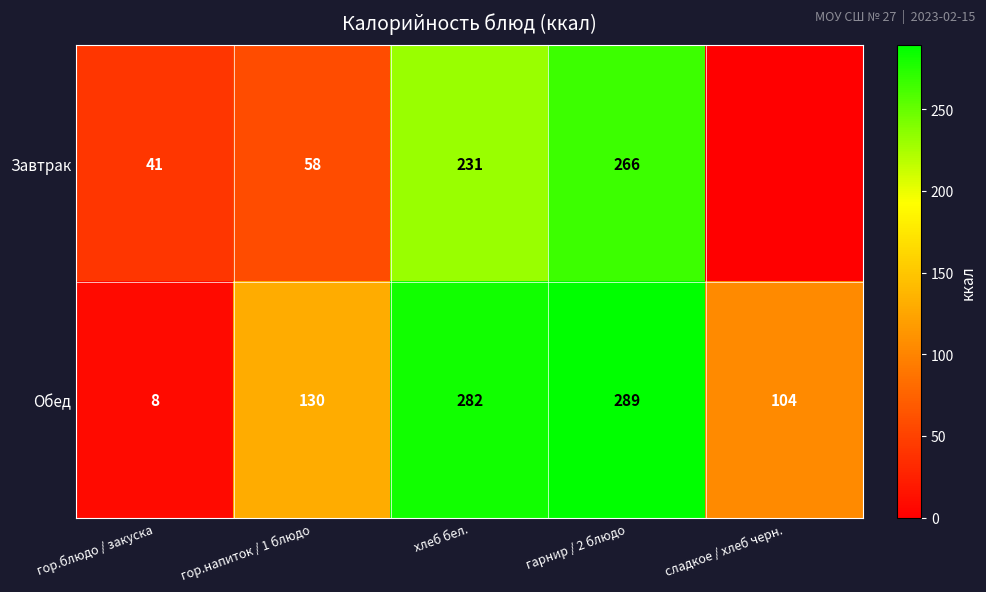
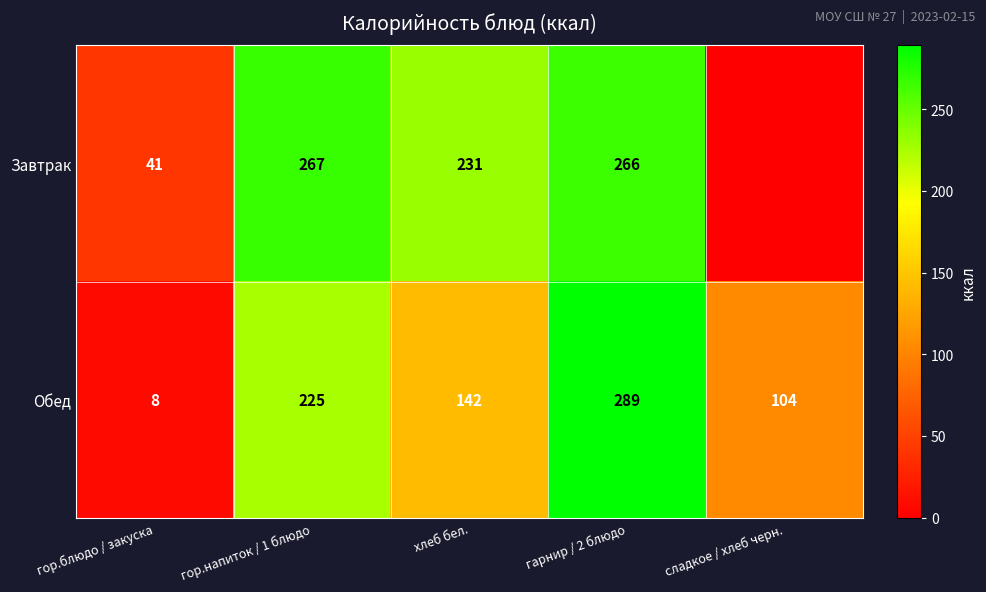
  {
    "Завтрак": {
      "гор.блюдо / закуска": 41,
-     "гор.напиток / 1 блюдо": 58,
+     "гор.напиток / 1 блюдо": 267,
      "хлеб бел.": 231,
      "гарнир / 2 блюдо": 266
    },
    "Обед": {
      "гор.блюдо / закуска": 8,
-     "гор.напиток / 1 блюдо": 130,
-     "хлеб бел.": 282,
+     "гор.напиток / 1 блюдо": 225,
+     "хлеб бел.": 142,
      "гарнир / 2 блюдо": 289,
      "сладкое / хлеб черн.": 104
    }
  }
